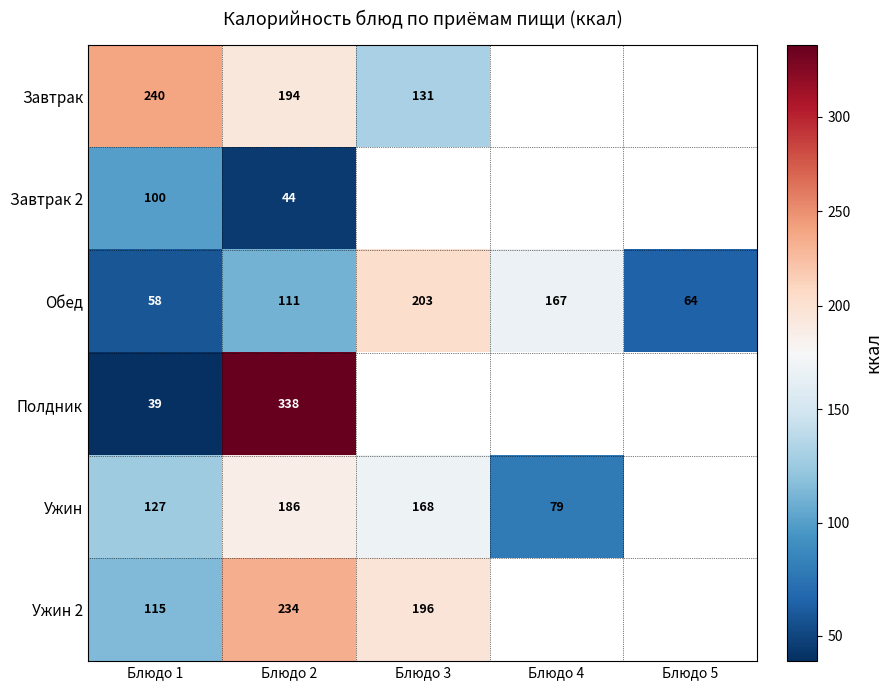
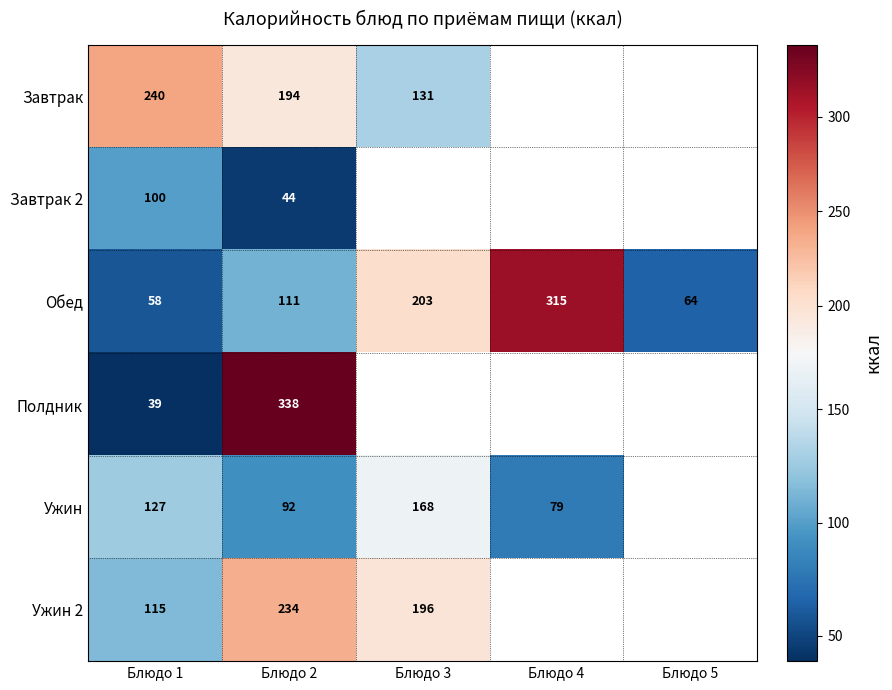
  {
    "Завтрак": {
      "Блюдо 1": 240,
      "Блюдо 2": 194,
      "Блюдо 3": 131
    },
    "Завтрак 2": {
      "Блюдо 1": 100,
      "Блюдо 2": 44
    },
    "Обед": {
      "Блюдо 1": 58,
      "Блюдо 2": 111,
      "Блюдо 3": 203,
-     "Блюдо 4": 167,
+     "Блюдо 4": 315,
      "Блюдо 5": 64
    },
    "Полдник": {
      "Блюдо 1": 39,
      "Блюдо 2": 338
    },
    "Ужин": {
      "Блюдо 1": 127,
-     "Блюдо 2": 186,
+     "Блюдо 2": 92,
      "Блюдо 3": 168,
      "Блюдо 4": 79
    },
    "Ужин 2": {
      "Блюдо 1": 115,
      "Блюдо 2": 234,
      "Блюдо 3": 196
    }
  }
